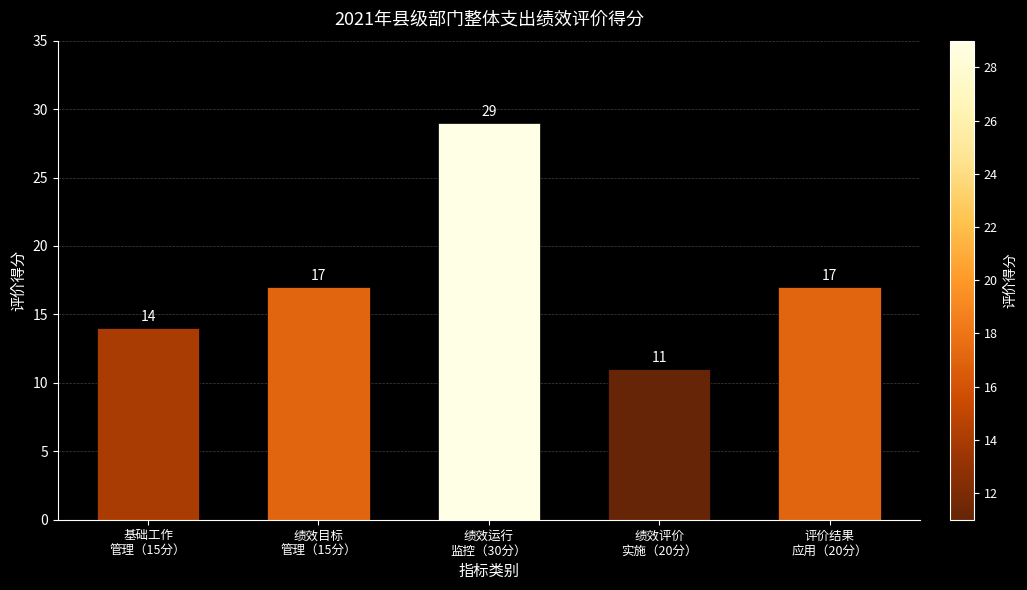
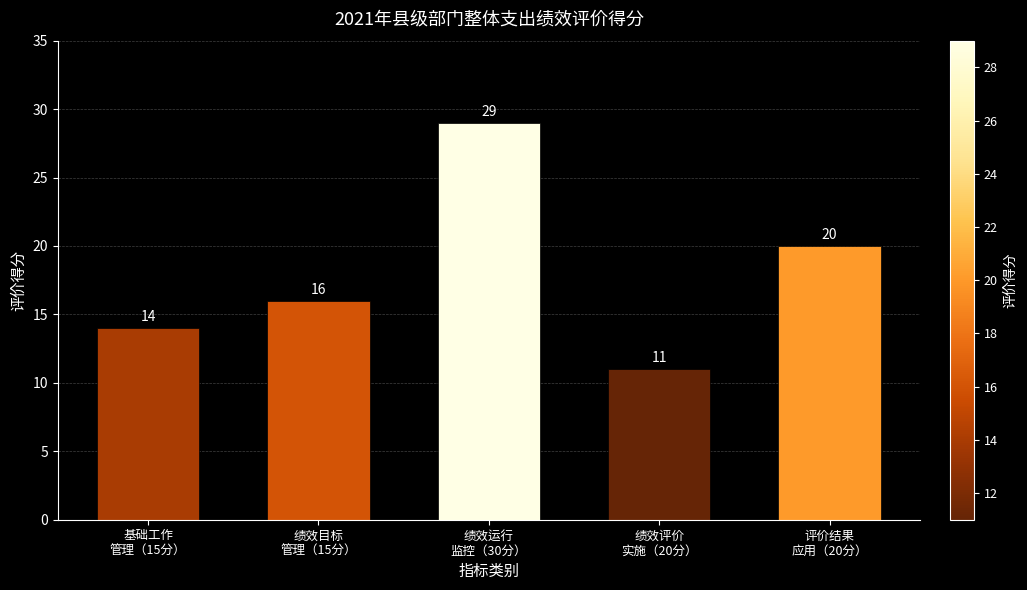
  {
    "基础工作 管理（15分）": 14,
-   "绩效目标 管理（15分）": 17,
+   "绩效目标 管理（15分）": 16,
    "绩效运行 监控（30分）": 29,
    "绩效评价 实施（20分）": 11,
-   "评价结果 应用（20分）": 17
+   "评价结果 应用（20分）": 20
  }
